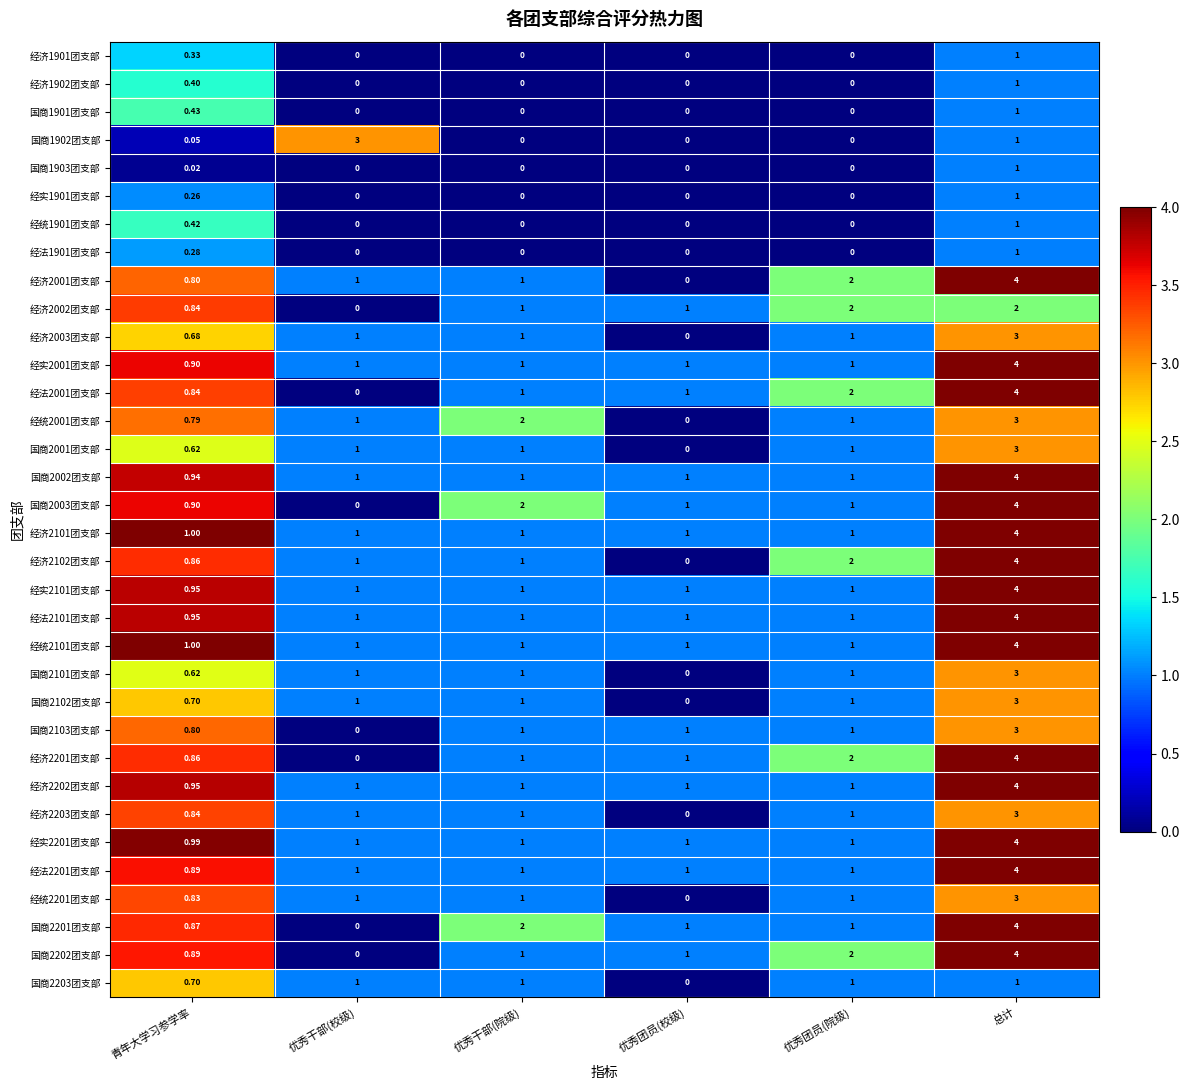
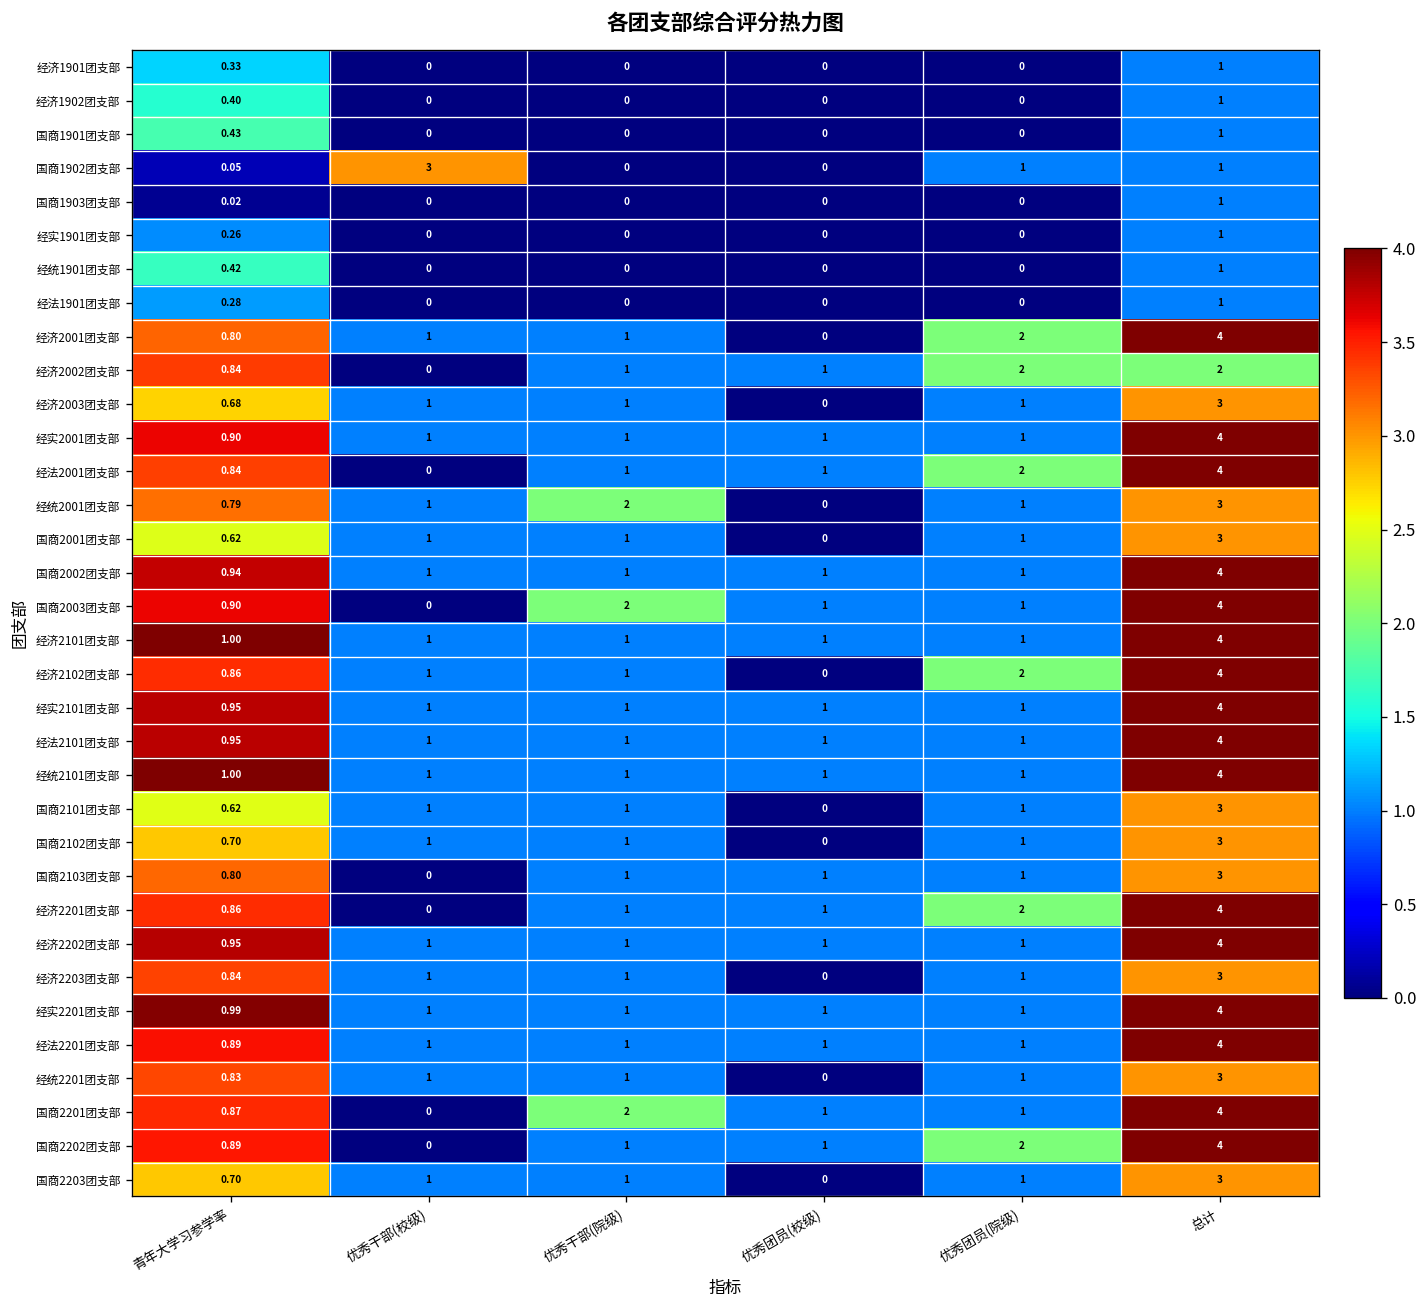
  {
    "国商1902团支部": {
      "青年大学习参学率": 0.05,
      "优秀干部(校级)": 3,
      "优秀干部(院级)": 0,
      "优秀团员(校级)": 0,
-     "优秀团员(院级)": 0,
+     "优秀团员(院级)": 1,
      "总计": 1
    },
    "国商2203团支部": {
      "青年大学习参学率": 0.70,
      "优秀干部(校级)": 1,
      "优秀干部(院级)": 1,
      "优秀团员(校级)": 0,
      "优秀团员(院级)": 1,
-     "总计": 1
+     "总计": 3
    }
  }
